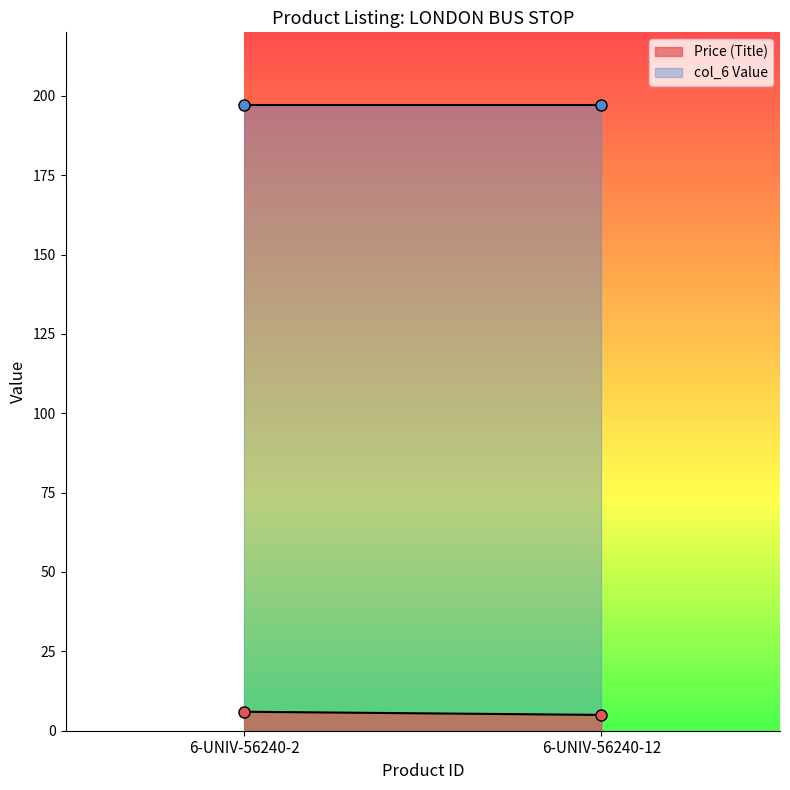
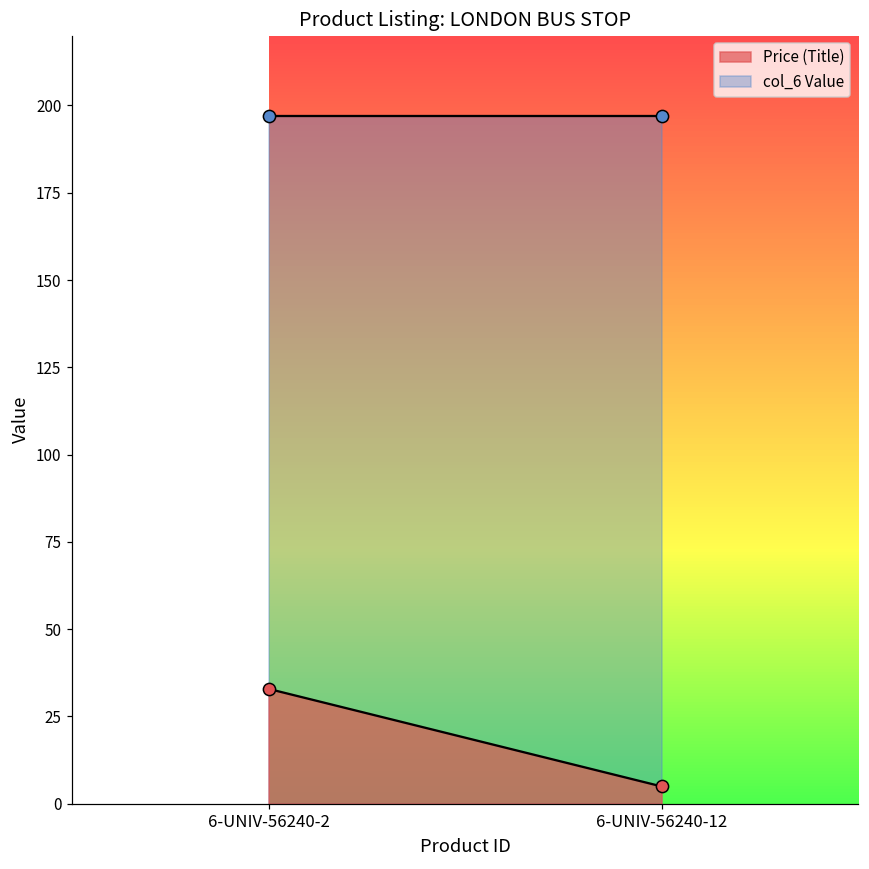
  {
    "Price (Title)": {
-     "6-UNIV-56240-2": 6,
+     "6-UNIV-56240-2": 33,
      "6-UNIV-56240-12": 5
    },
    "col_6 Value": {
      "6-UNIV-56240-2": 197,
      "6-UNIV-56240-12": 197
    }
  }
